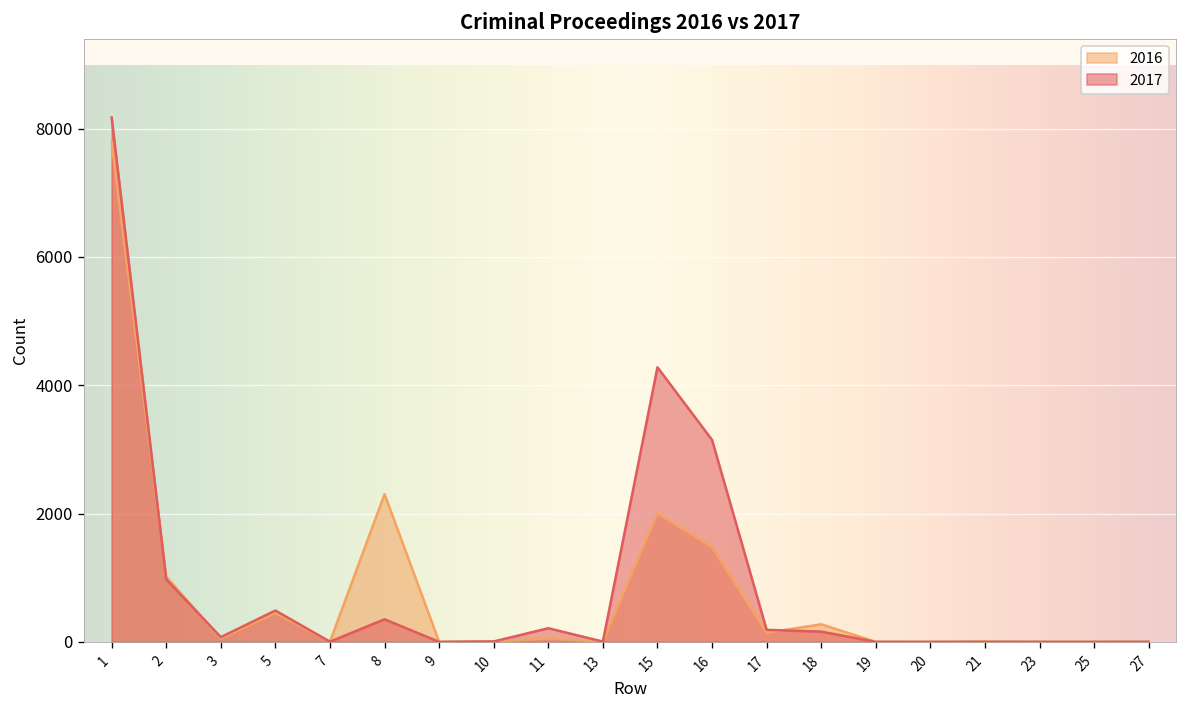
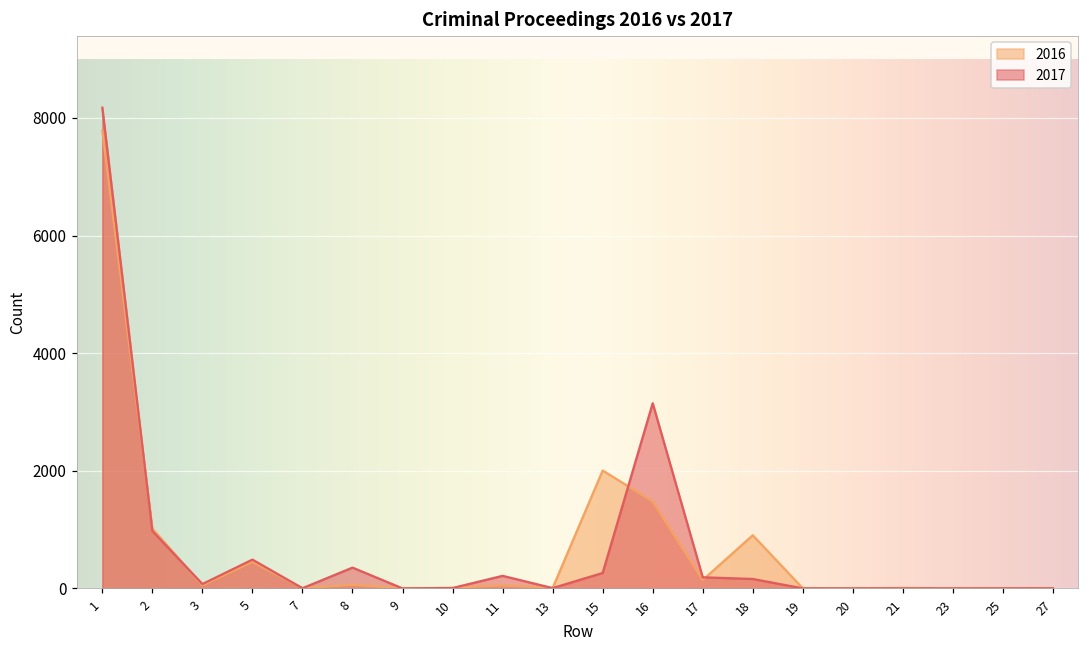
  {
    "2016": {
      "1": 7800,
-     "8": 2300,
+     "8": 100,
      "11": 100,
      "15": 2000,
      "16": 1500,
-     "18": 300
+     "18": 900
    },
    "2017": {
      "1": 8200,
      "8": 400,
      "11": 200,
-     "15": 4300,
+     "15": 300,
      "16": 3100,
      "18": 200
    }
  }
